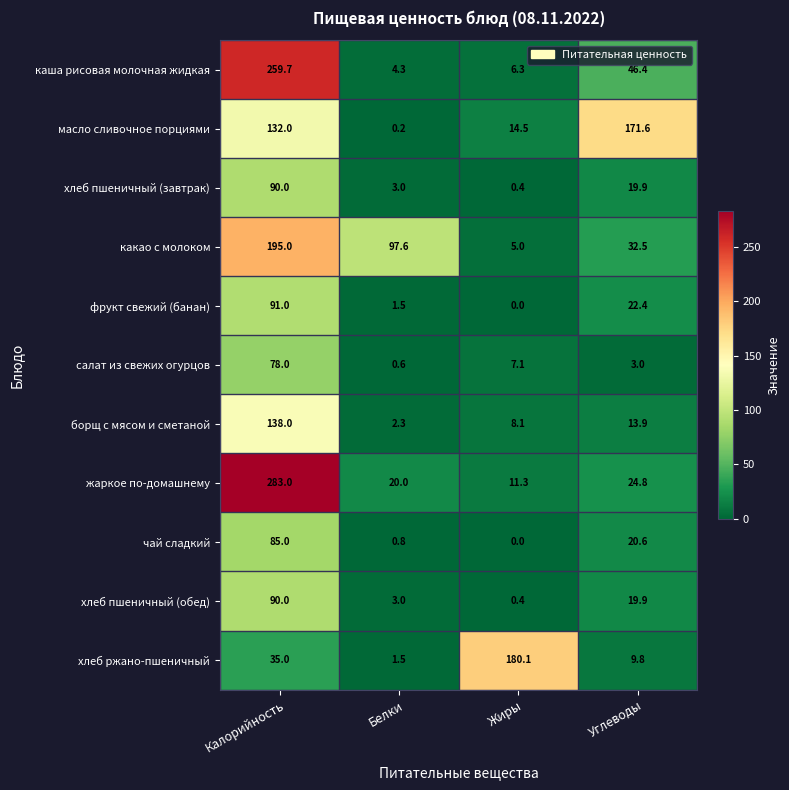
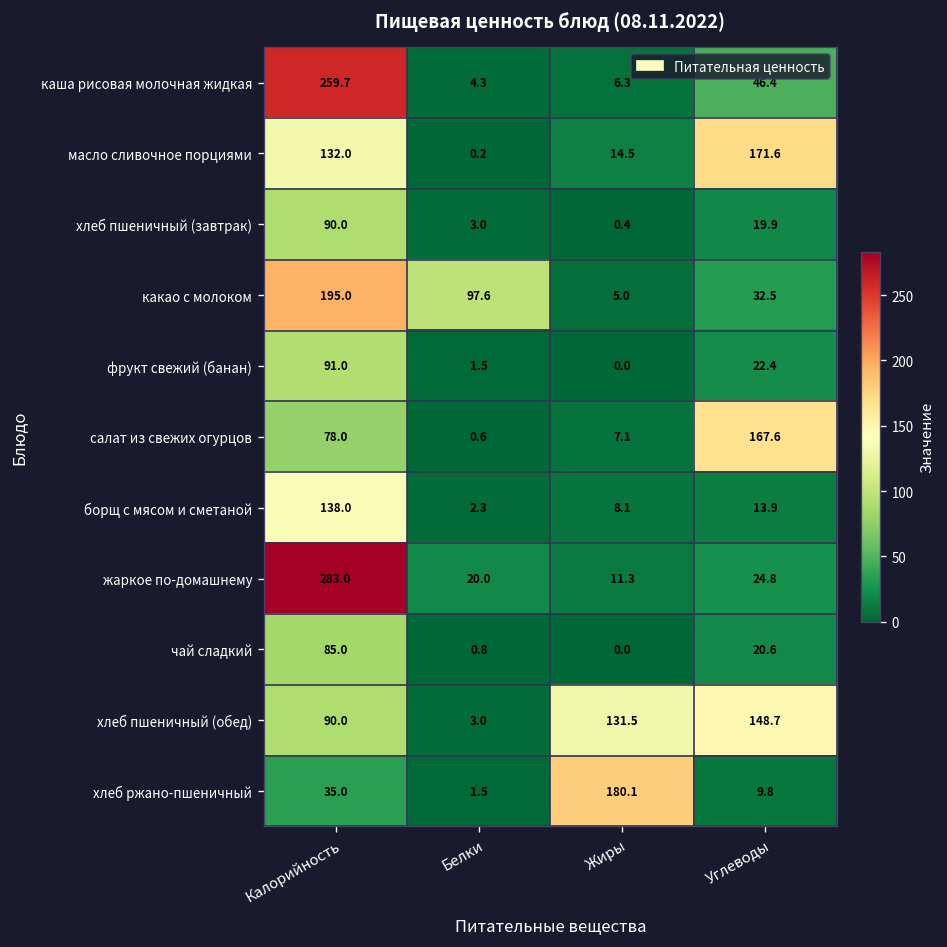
  {
    "каша рисовая молочная жидкая": {
      "Калорийность": 259.7,
      "Белки": 4.3,
      "Жиры": 6.3,
      "Углеводы": 46.4
    },
    "масло сливочное порциями": {
      "Калорийность": 132.0,
      "Белки": 0.2,
      "Жиры": 14.5,
      "Углеводы": 171.6
    },
    "хлеб пшеничный (завтрак)": {
      "Калорийность": 90.0,
      "Белки": 3.0,
      "Жиры": 0.4,
      "Углеводы": 19.9
    },
    "какао с молоком": {
      "Калорийность": 195.0,
      "Белки": 97.6,
      "Жиры": 5.0,
      "Углеводы": 32.5
    },
    "фрукт свежий (банан)": {
      "Калорийность": 91.0,
      "Белки": 1.5,
      "Жиры": 0.0,
      "Углеводы": 22.4
    },
    "салат из свежих огурцов": {
      "Калорийность": 78.0,
      "Белки": 0.6,
      "Жиры": 7.1,
-     "Углеводы": 3.0
+     "Углеводы": 167.6
    },
    "борщ с мясом и сметаной": {
      "Калорийность": 138.0,
      "Белки": 2.3,
      "Жиры": 8.1,
      "Углеводы": 13.9
    },
    "жаркое по-домашнему": {
      "Калорийность": 283.0,
      "Белки": 20.0,
      "Жиры": 11.3,
      "Углеводы": 24.8
    },
    "чай сладкий": {
      "Калорийность": 85.0,
      "Белки": 0.8,
      "Жиры": 0.0,
      "Углеводы": 20.6
    },
    "хлеб пшеничный (обед)": {
      "Калорийность": 90.0,
      "Белки": 3.0,
-     "Жиры": 0.4,
-     "Углеводы": 19.9
+     "Жиры": 131.5,
+     "Углеводы": 148.7
    },
    "хлеб ржано-пшеничный": {
      "Калорийность": 35.0,
      "Белки": 1.5,
      "Жиры": 180.1,
      "Углеводы": 9.8
    }
  }
